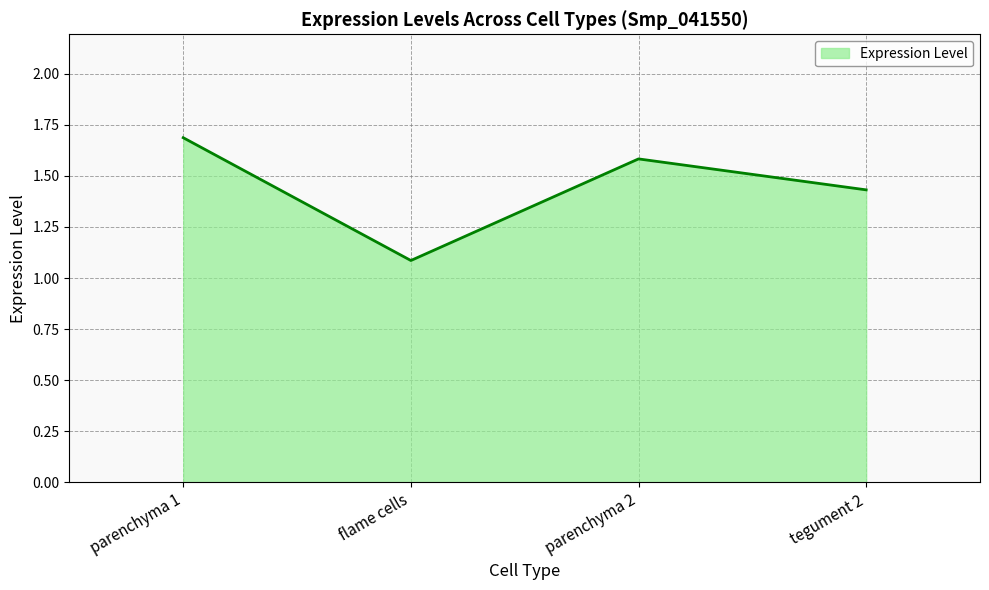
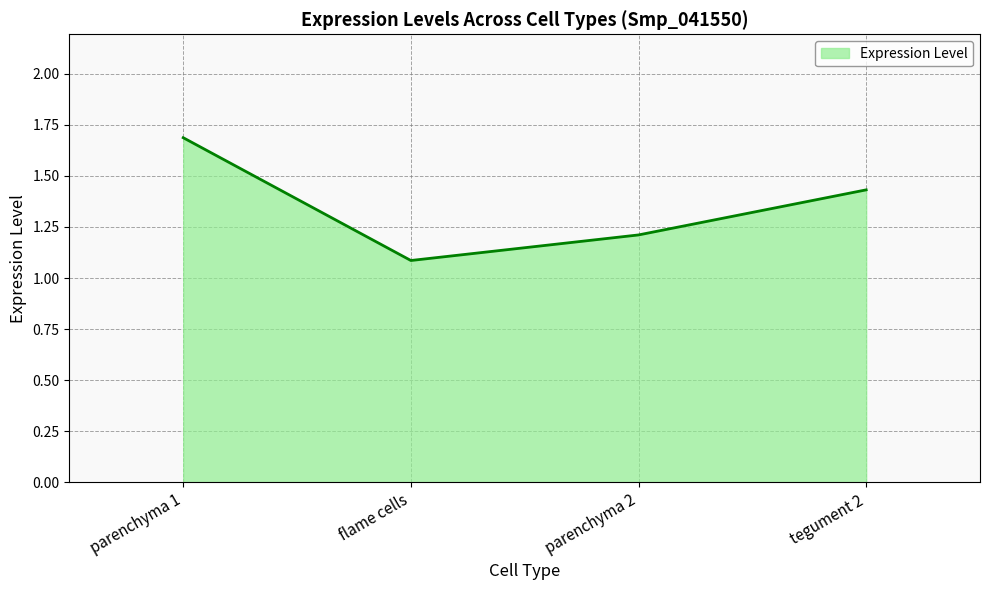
  {
    "parenchyma 1": 1.69,
    "flame cells": 1.09,
-   "parenchyma 2": 1.58,
+   "parenchyma 2": 1.21,
    "tegument 2": 1.43
  }
